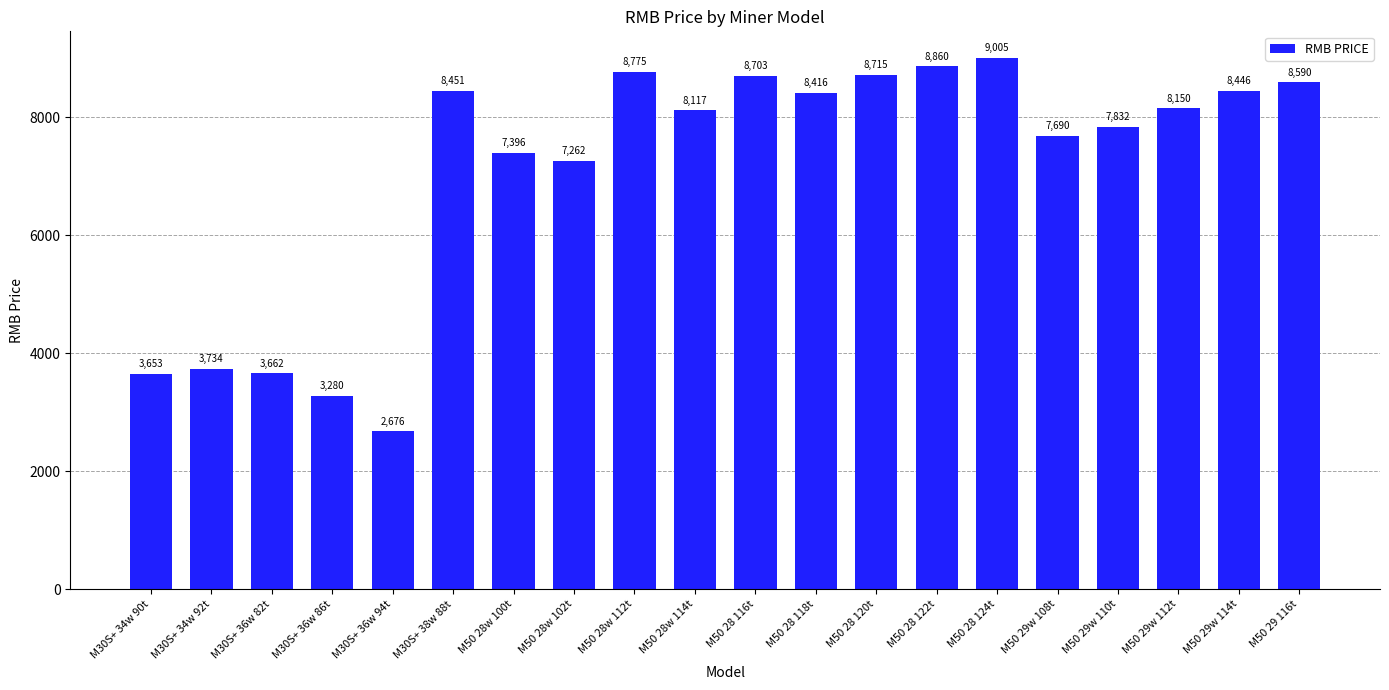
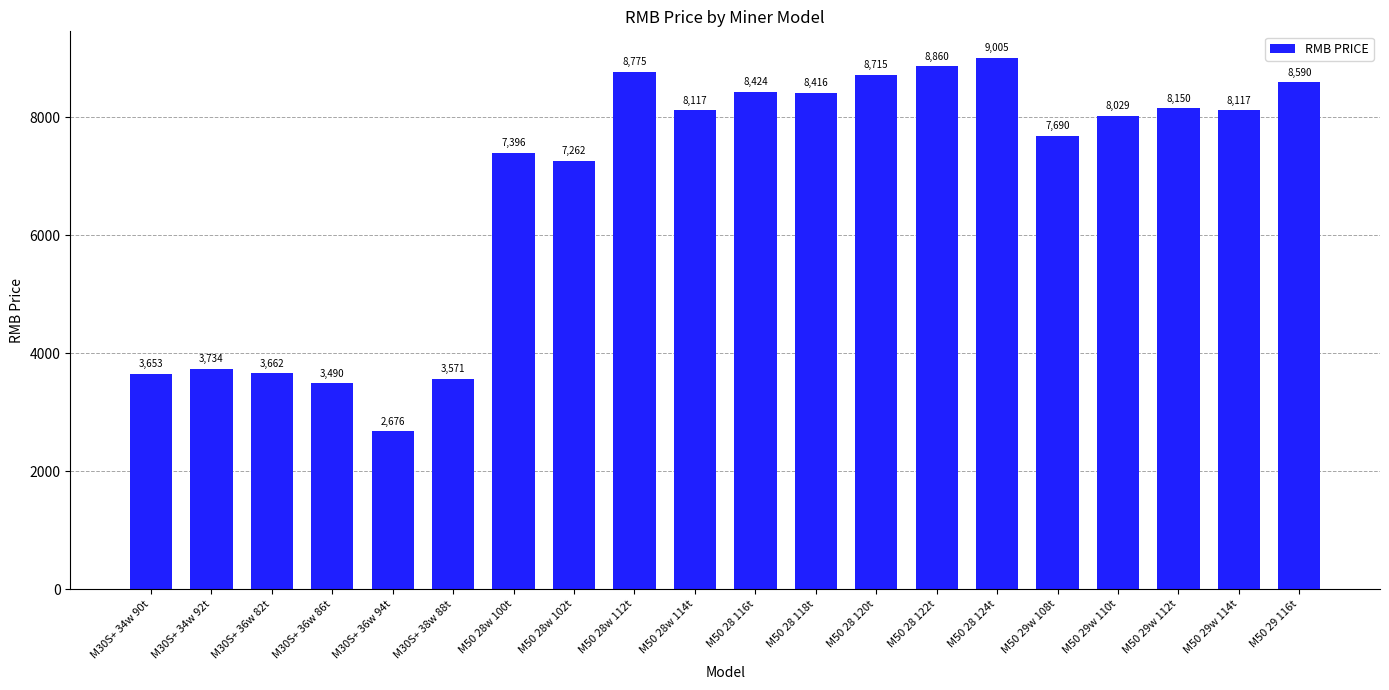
  {
    "M30S+ 34w 90t": "3,653",
    "M30S+ 34w 92t": "3,734",
    "M30S+ 36w 82t": "3,662",
-   "M30S+ 36w 86t": "3,280",
+   "M30S+ 36w 86t": "3,490",
    "M30S+ 36w 94t": "2,676",
-   "M30S+ 38w 88t": "8,451",
+   "M30S+ 38w 88t": "3,571",
    "M50 28w 100t": "7,396",
    "M50 28w 102t": "7,262",
    "M50 28w 112t": "8,775",
    "M50 28w 114t": "8,117",
-   "M50 28 116t": "8,703",
+   "M50 28 116t": "8,424",
    "M50 28 118t": "8,416",
    "M50 28 120t": "8,715",
    "M50 28 122t": "8,860",
    "M50 28 124t": "9,005",
    "M50 29w 108t": "7,690",
-   "M50 29w 110t": "7,832",
+   "M50 29w 110t": "8,029",
    "M50 29w 112t": "8,150",
-   "M50 29w 114t": "8,446",
+   "M50 29w 114t": "8,117",
    "M50 29 116t": "8,590"
  }
